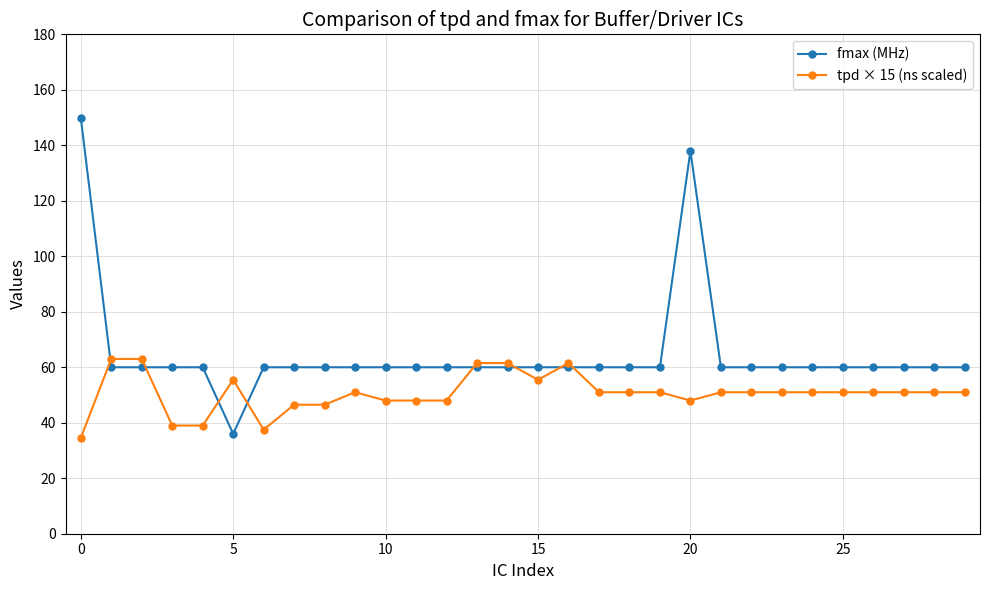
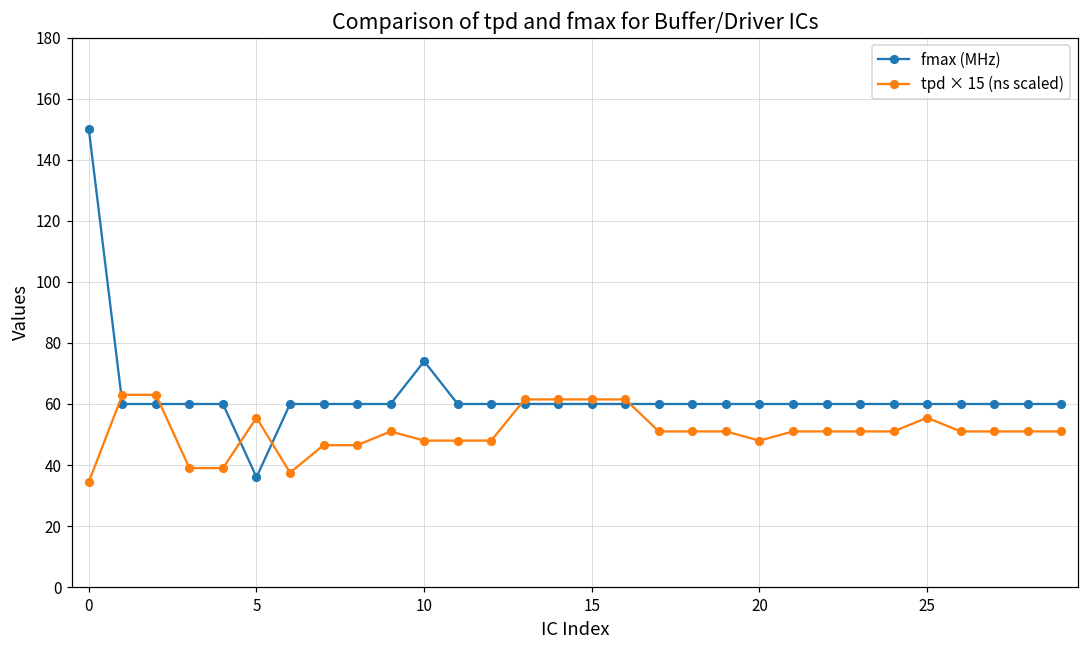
  {
    "fmax (MHz)": {
      "0": 150,
      "5": 36,
-     "10": 60,
+     "10": 74,
      "15": 60,
-     "20": 138,
+     "20": 60,
      "25": 60
    },
    "tpd × 15 (ns scaled)": {
      "0": 35,
      "5": 56,
      "10": 48,
-     "15": 56,
+     "15": 61,
      "20": 48,
-     "25": 51
+     "25": 56
    }
  }
